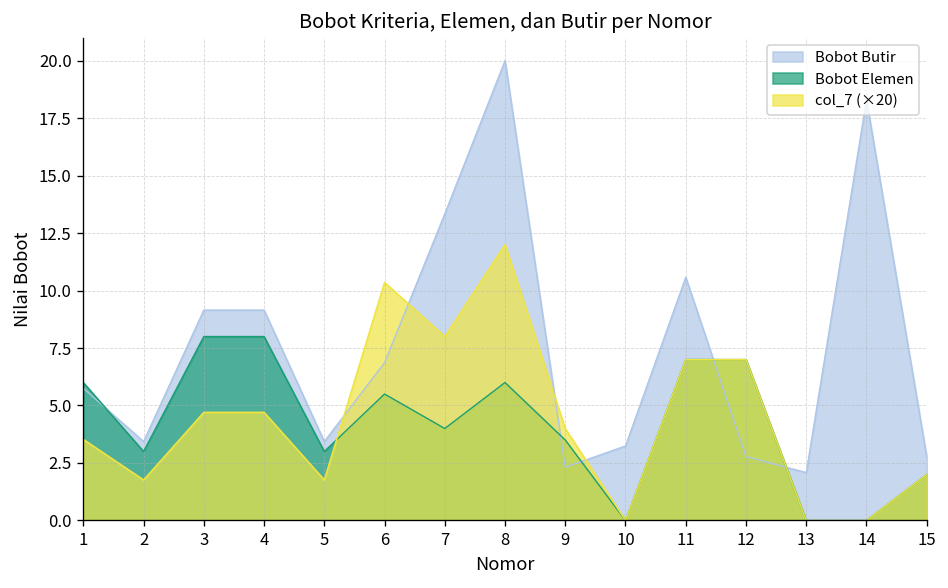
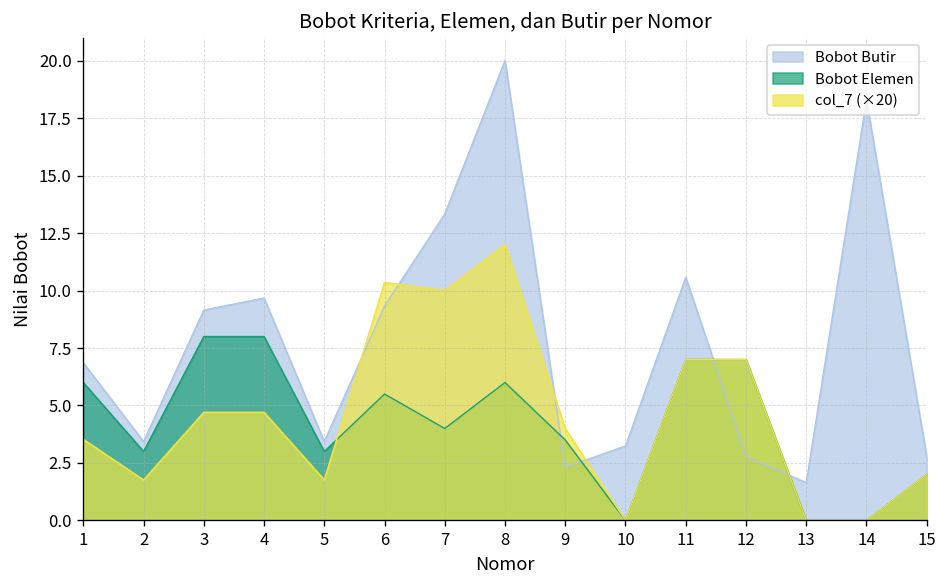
  {
    "Bobot Butir": {
-     "1": 5.7,
+     "1": 6.9,
      "2": 3.4,
      "3": 9.2,
-     "4": 9.2,
+     "4": 9.7,
      "5": 3.4,
-     "6": 6.9,
+     "6": 9.3,
      "7": 13.3,
      "8": 20.0,
      "9": 2.3,
      "10": 3.2,
      "11": 10.6,
      "12": 2.8,
-     "13": 2.1,
+     "13": 1.6,
      "15": 2.8
    },
    "Bobot Elemen": {
      "1": 6.0,
      "2": 3.0,
      "3": 8.0,
      "4": 8.0,
      "5": 3.0,
      "6": 5.5,
      "7": 4.0,
      "8": 6.0,
      "9": 3.5
    },
    "col_7 (×20)": {
      "1": 3.5,
      "2": 1.8,
      "3": 4.7,
      "4": 4.7,
      "5": 1.8,
      "6": 10.4,
-     "7": 8.0,
+     "7": 10.0,
      "8": 12.0,
      "9": 4.0
    }
  }
